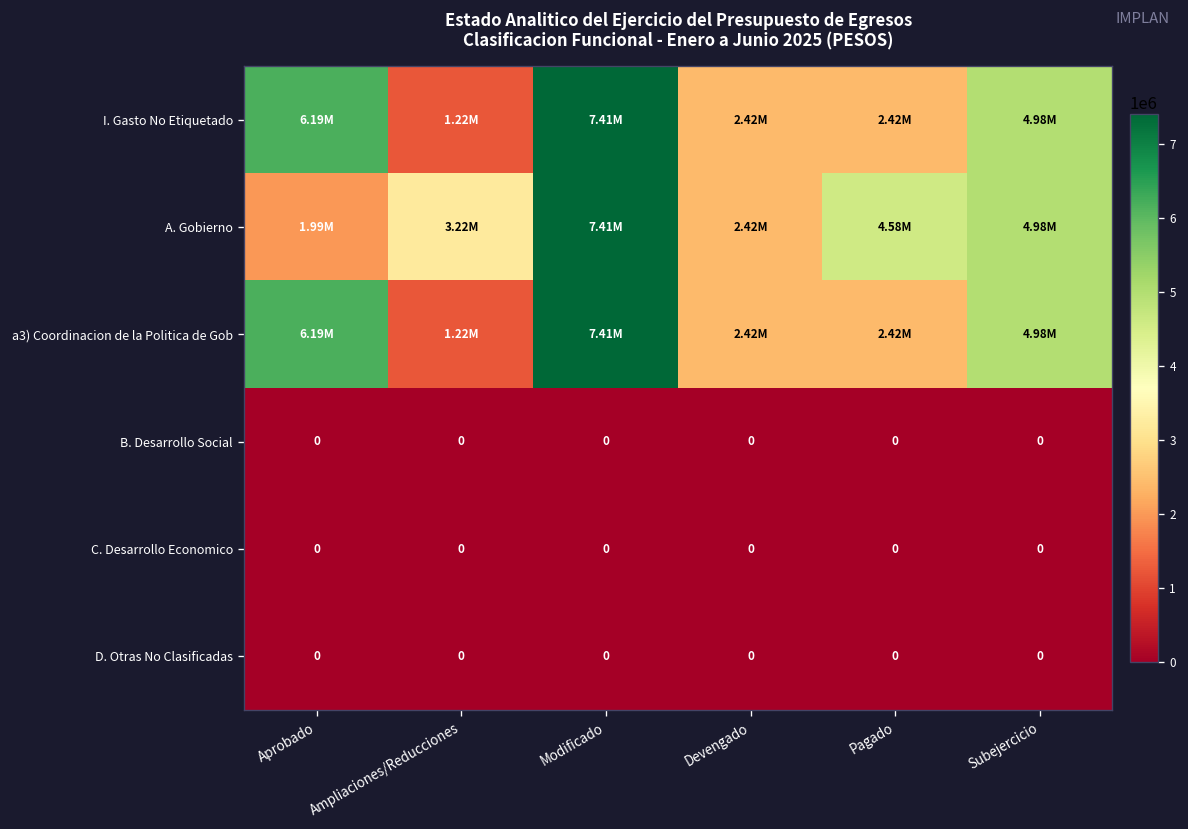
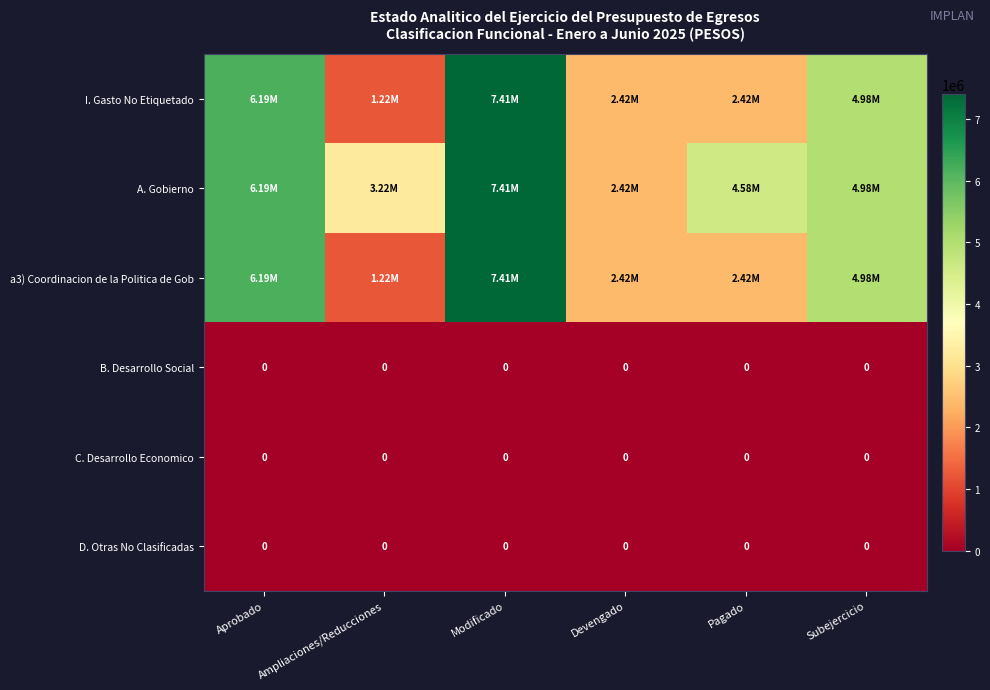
  {
    "I. Gasto No Etiquetado": {
      "Aprobado": "6.19M",
      "Ampliaciones/Reducciones": "1.22M",
      "Modificado": "7.41M",
      "Devengado": "2.42M",
      "Pagado": "2.42M",
      "Subejercicio": "4.98M"
    },
    "A. Gobierno": {
-     "Aprobado": "1.99M",
+     "Aprobado": "6.19M",
      "Ampliaciones/Reducciones": "3.22M",
      "Modificado": "7.41M",
      "Devengado": "2.42M",
      "Pagado": "4.58M",
      "Subejercicio": "4.98M"
    },
    "a3) Coordinacion de la Politica de Gob": {
      "Aprobado": "6.19M",
      "Ampliaciones/Reducciones": "1.22M",
      "Modificado": "7.41M",
      "Devengado": "2.42M",
      "Pagado": "2.42M",
      "Subejercicio": "4.98M"
    },
    "B. Desarrollo Social": {
      "Aprobado": "0",
      "Ampliaciones/Reducciones": "0",
      "Modificado": "0",
      "Devengado": "0",
      "Pagado": "0",
      "Subejercicio": "0"
    },
    "C. Desarrollo Economico": {
      "Aprobado": "0",
      "Ampliaciones/Reducciones": "0",
      "Modificado": "0",
      "Devengado": "0",
      "Pagado": "0",
      "Subejercicio": "0"
    },
    "D. Otras No Clasificadas": {
      "Aprobado": "0",
      "Ampliaciones/Reducciones": "0",
      "Modificado": "0",
      "Devengado": "0",
      "Pagado": "0",
      "Subejercicio": "0"
    }
  }
